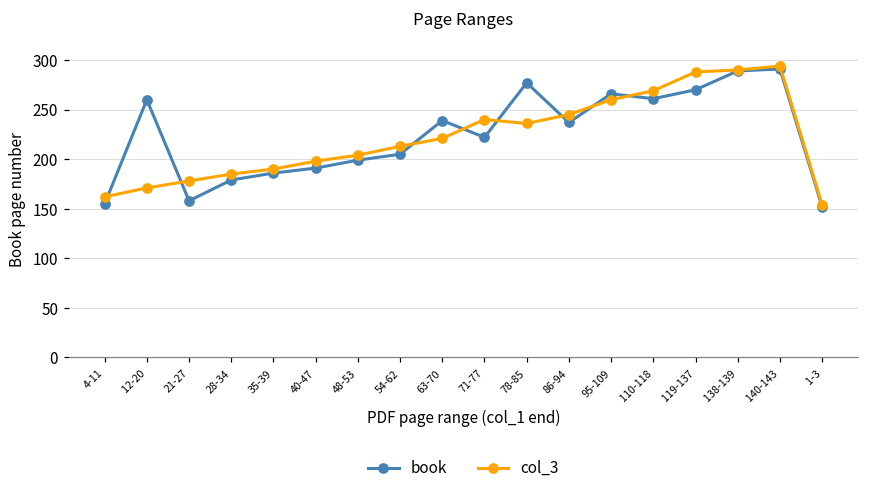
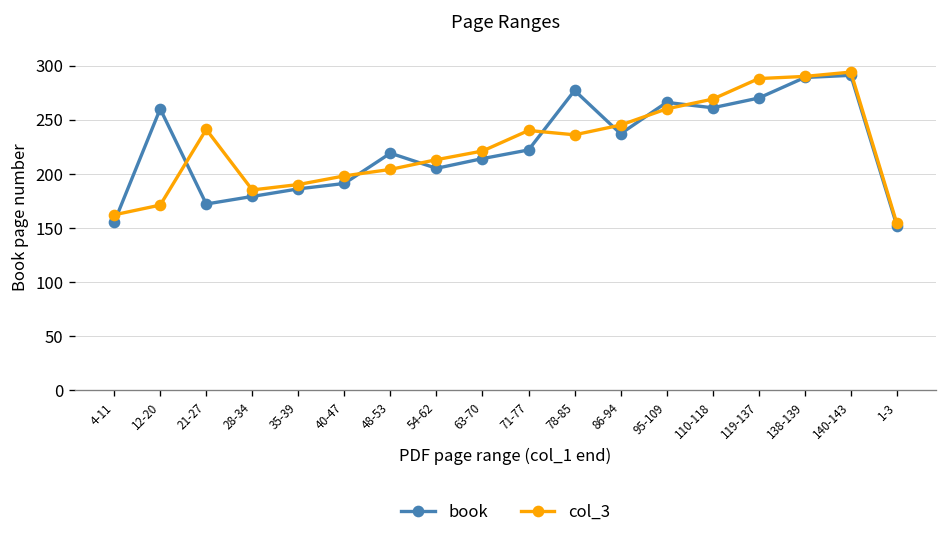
  {
    "book": {
      "4-11": 160,
      "12-20": 260,
-     "21-27": 160,
+     "21-27": 170,
      "28-34": 180,
      "35-39": 190,
      "40-47": 190,
-     "48-53": 200,
+     "48-53": 220,
      "54-62": 210,
-     "63-70": 240,
+     "63-70": 210,
      "71-77": 220,
      "78-85": 280,
      "86-94": 240,
      "95-109": 270,
      "110-118": 260,
      "119-137": 270,
      "140-143": 290
    },
    "col_3": {
      "4-11": 160,
      "12-20": 170,
-     "21-27": 180,
+     "21-27": 240,
      "28-34": 190,
      "35-39": 190,
      "40-47": 200,
      "48-53": 200,
      "54-62": 210,
      "63-70": 220,
      "71-77": 240,
      "78-85": 240,
      "86-94": 250,
      "95-109": 260,
      "110-118": 270,
      "119-137": 290,
      "140-143": 290
    }
  }
